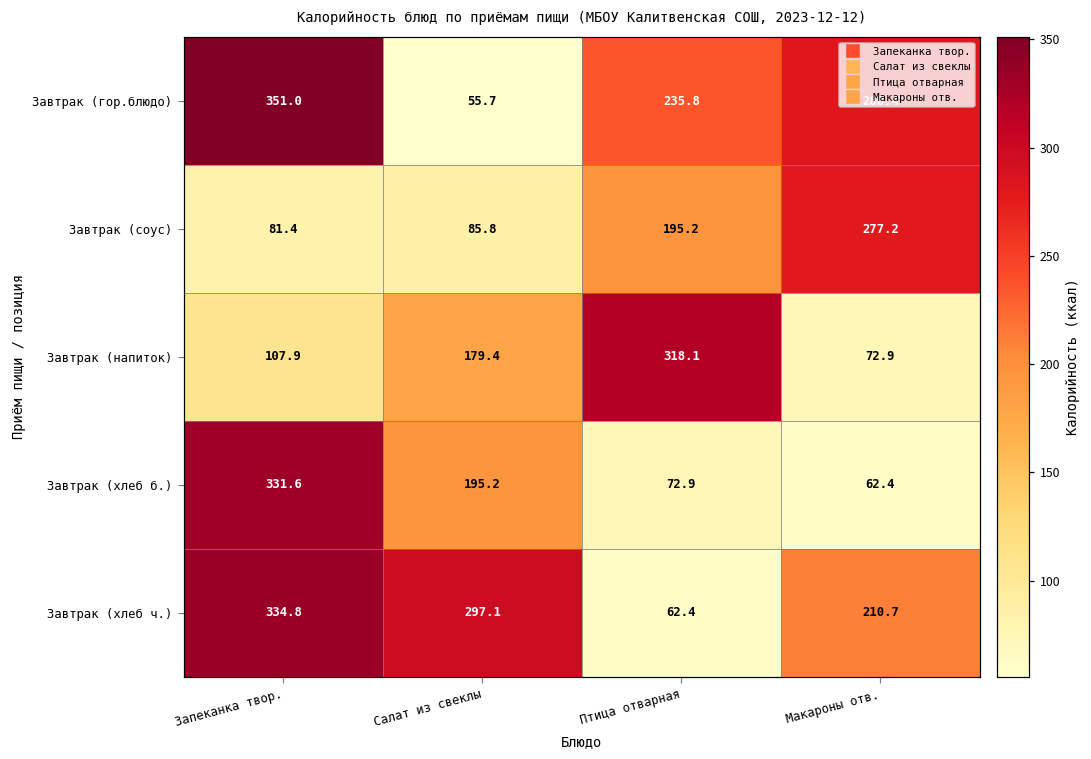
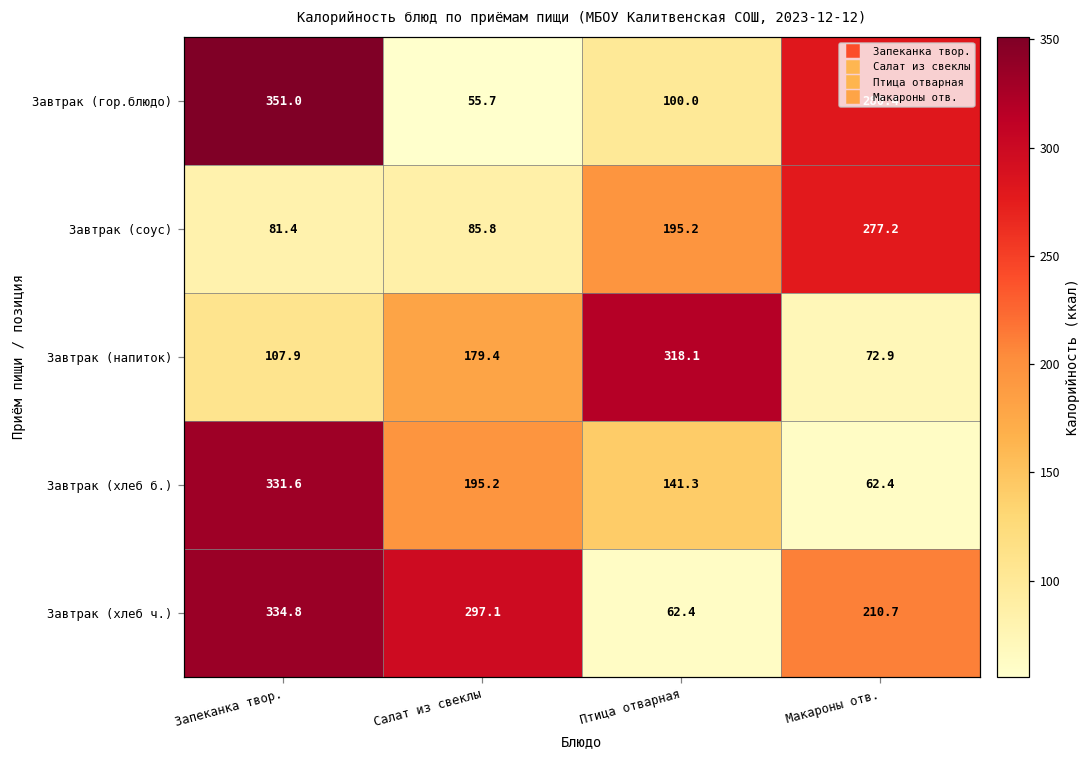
  {
    "Завтрак (гор.блюдо)": {
      "Запеканка твор.": 351.0,
      "Салат из свеклы": 55.7,
-     "Птица отварная": 235.8
+     "Птица отварная": 100.0
    },
    "Завтрак (соус)": {
      "Запеканка твор.": 81.4,
      "Салат из свеклы": 85.8,
      "Птица отварная": 195.2,
      "Макароны отв.": 277.2
    },
    "Завтрак (напиток)": {
      "Запеканка твор.": 107.9,
      "Салат из свеклы": 179.4,
      "Птица отварная": 318.1,
      "Макароны отв.": 72.9
    },
    "Завтрак (хлеб б.)": {
      "Запеканка твор.": 331.6,
      "Салат из свеклы": 195.2,
-     "Птица отварная": 72.9,
+     "Птица отварная": 141.3,
      "Макароны отв.": 62.4
    },
    "Завтрак (хлеб ч.)": {
      "Запеканка твор.": 334.8,
      "Салат из свеклы": 297.1,
      "Птица отварная": 62.4,
      "Макароны отв.": 210.7
    }
  }
